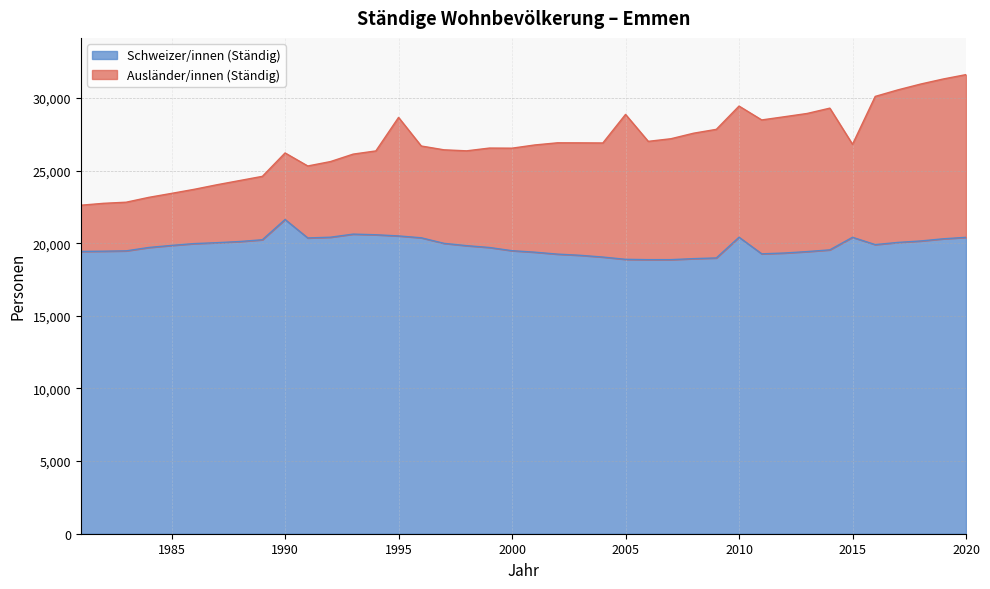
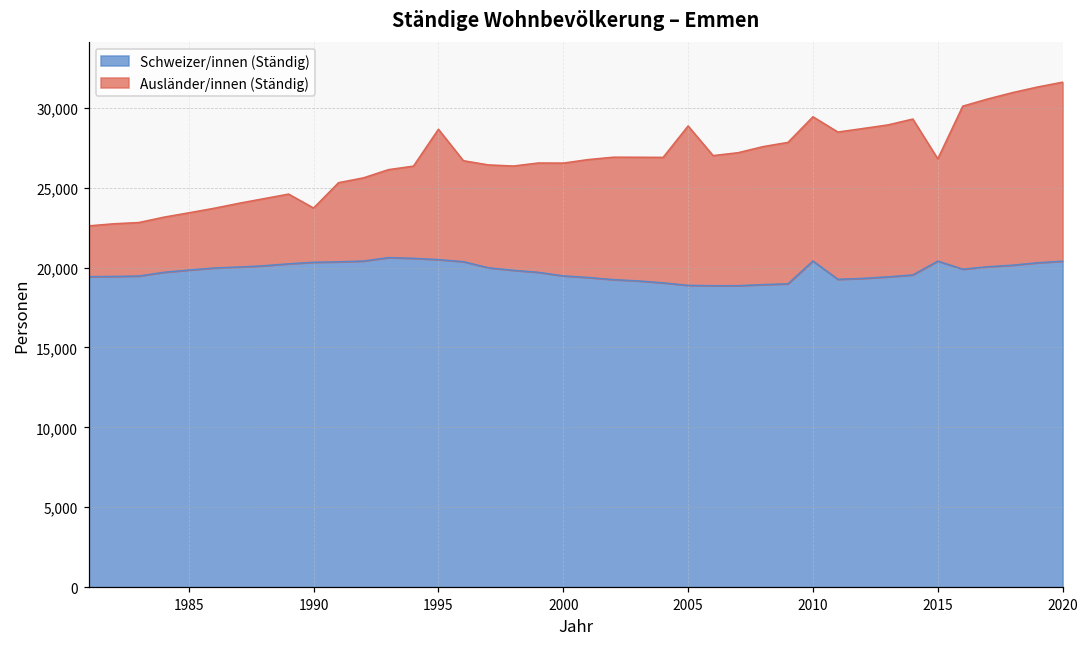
  {
    "Schweizer/innen (Ständig)": {
      "1985": "19,800",
-     "1990": "21,600",
+     "1990": "20,300",
      "1995": "20,500",
      "2000": "19,500",
      "2005": "18,900",
      "2010": "20,400",
      "2015": "20,400",
      "2020": "20,400"
    },
    "Ausländer/innen (Ständig)": {
      "1985": "3,600",
-     "1990": "4,600",
+     "1990": "3,400",
      "1995": "8,200",
      "2000": "7,100",
      "2005": "10,000",
      "2010": "9,000",
      "2015": "6,400",
      "2020": "11,200"
    }
  }
